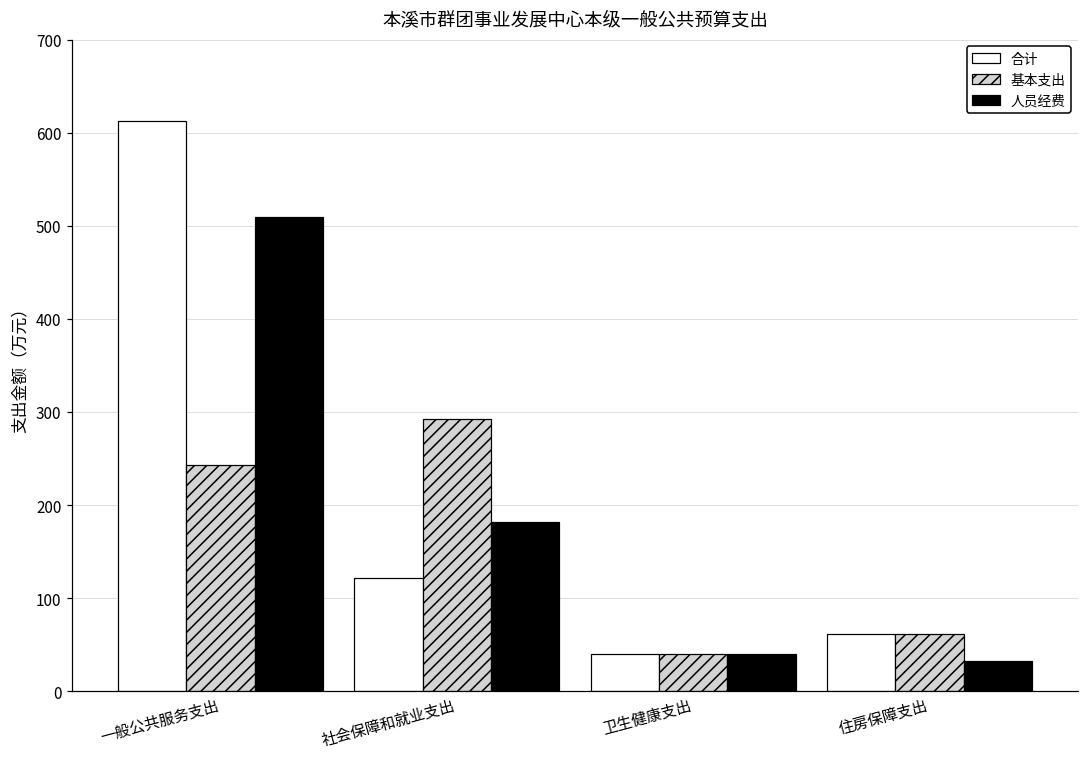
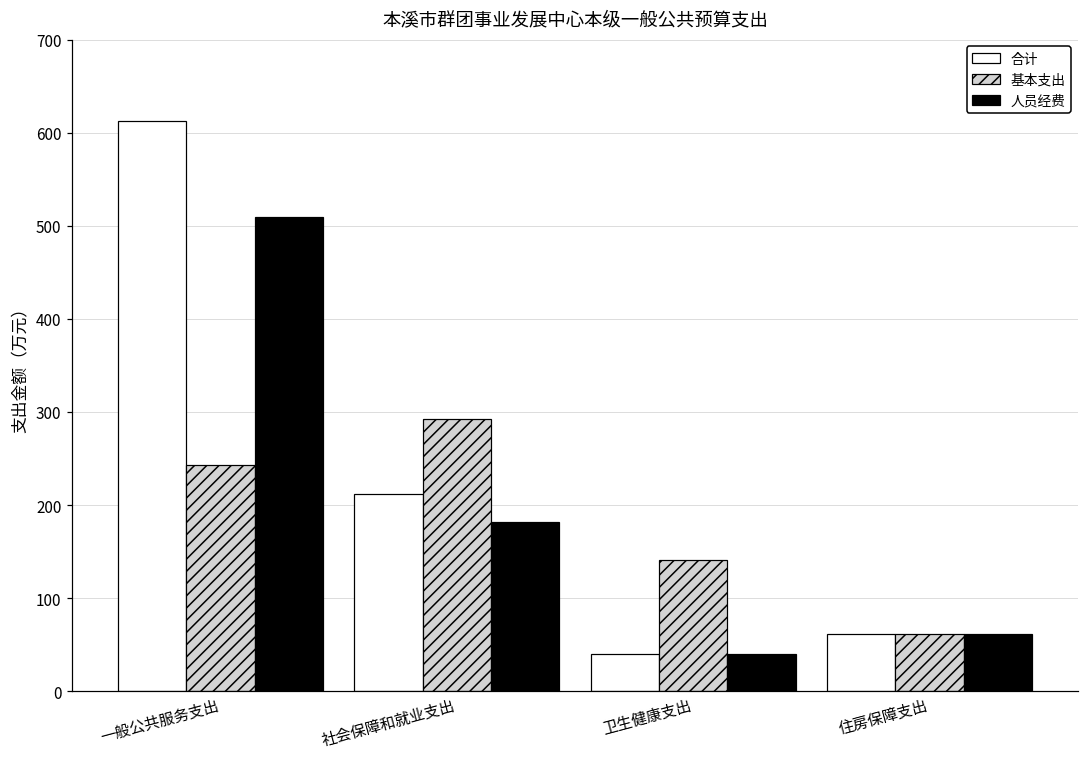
  {
    "合计": {
      "一般公共服务支出": 610,
-     "社会保障和就业支出": 120,
+     "社会保障和就业支出": 210,
      "卫生健康支出": 40,
      "住房保障支出": 60
    },
    "基本支出": {
      "一般公共服务支出": 240,
      "社会保障和就业支出": 290,
-     "卫生健康支出": 40,
+     "卫生健康支出": 140,
      "住房保障支出": 60
    },
    "人员经费": {
      "一般公共服务支出": 510,
      "社会保障和就业支出": 180,
      "卫生健康支出": 40,
-     "住房保障支出": 30
+     "住房保障支出": 60
    }
  }
